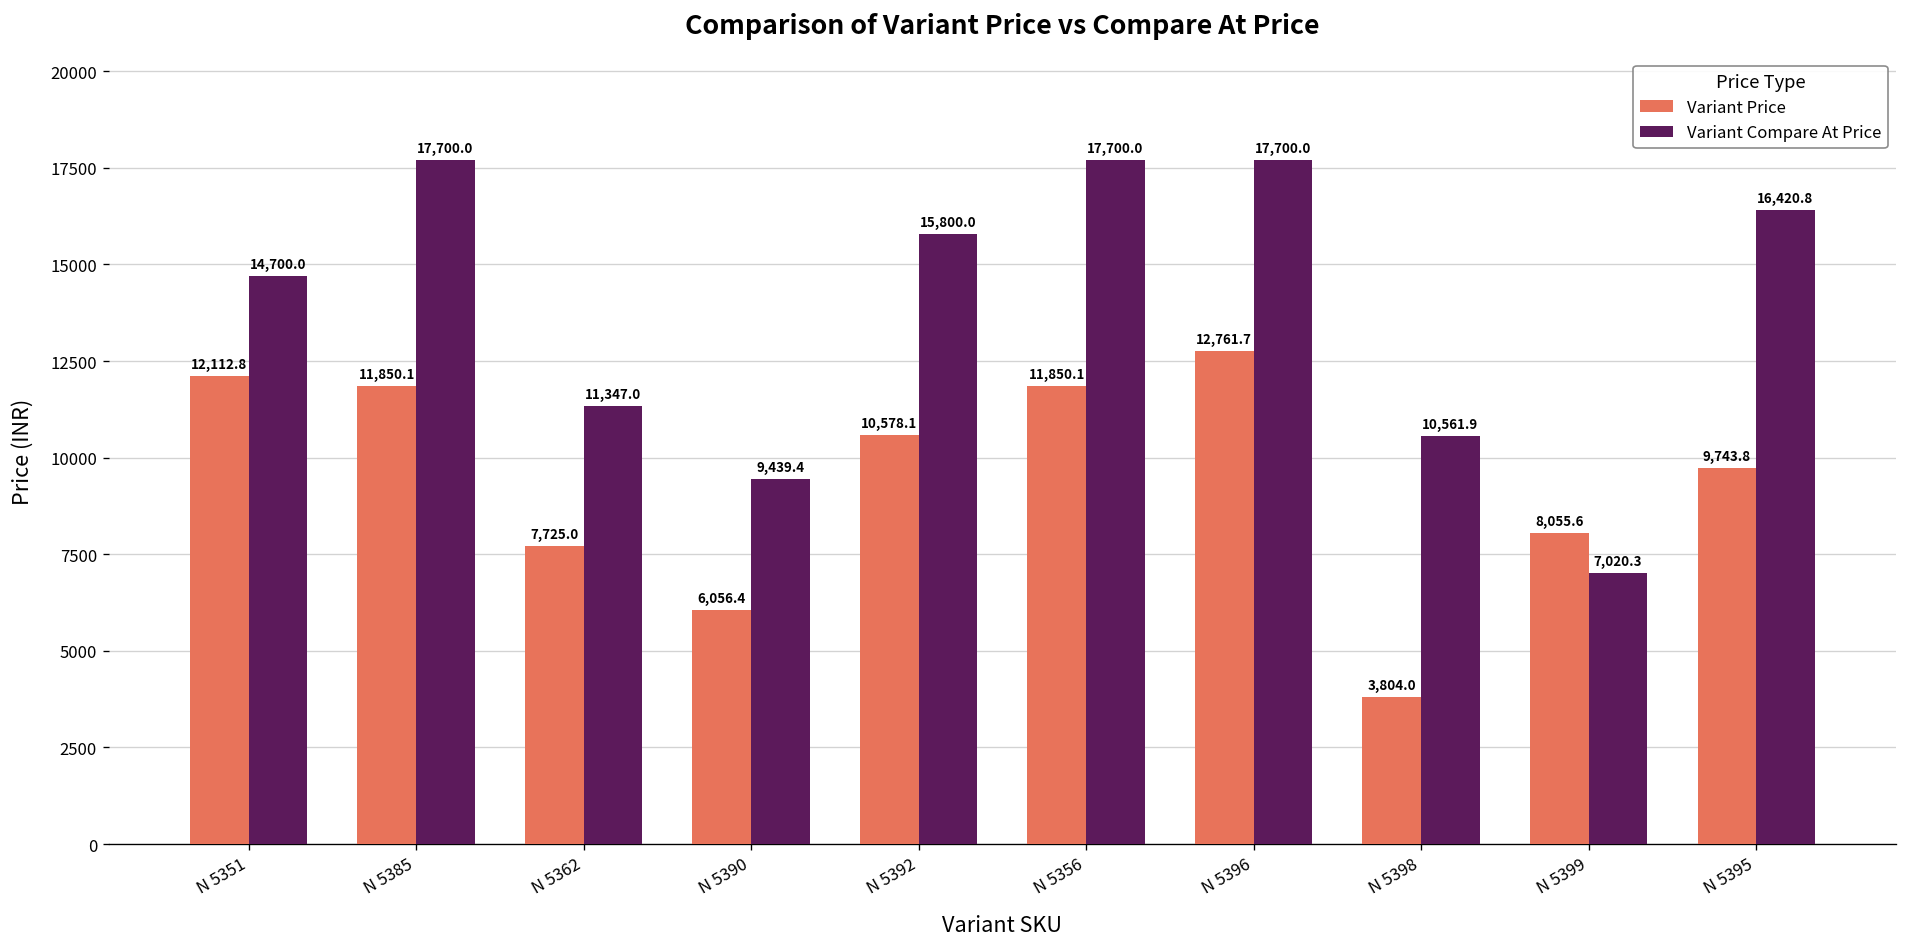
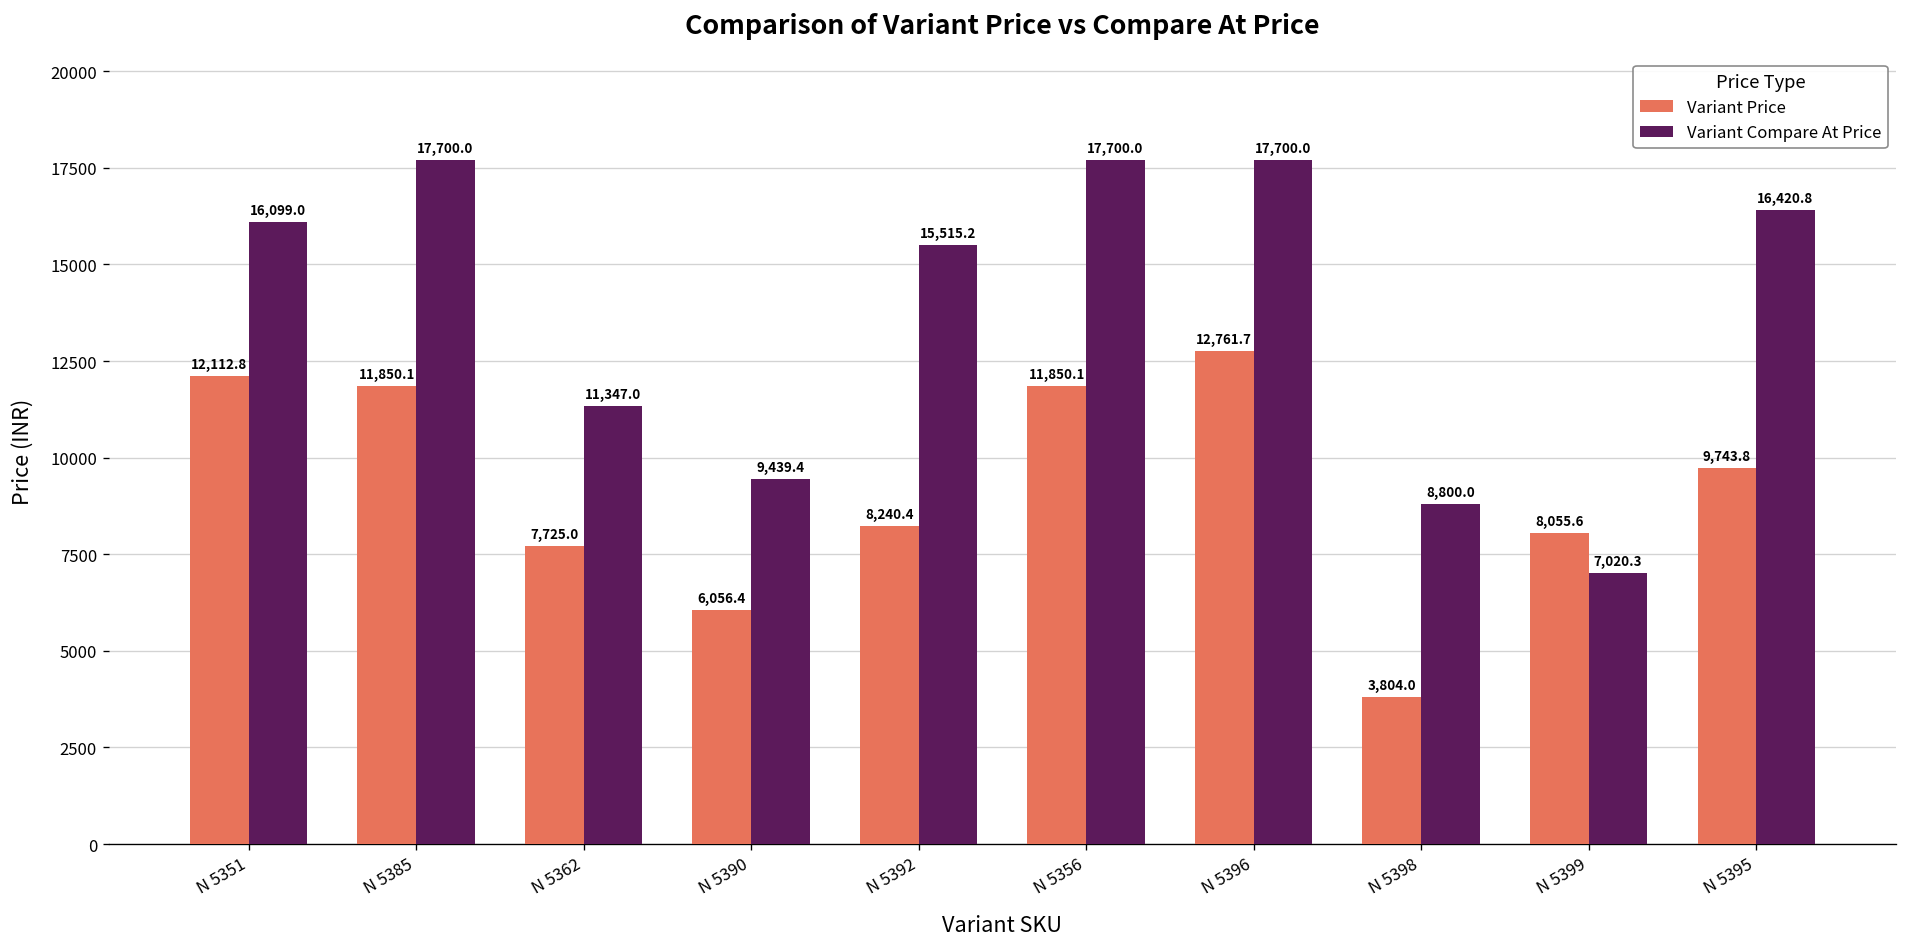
  {
    "Variant Price": {
      "N 5351": "12,112.8",
      "N 5385": "11,850.1",
      "N 5362": "7,725.0",
      "N 5390": "6,056.4",
-     "N 5392": "10,578.1",
+     "N 5392": "8,240.4",
      "N 5356": "11,850.1",
      "N 5396": "12,761.7",
      "N 5398": "3,804.0",
      "N 5399": "8,055.6",
      "N 5395": "9,743.8"
    },
    "Variant Compare At Price": {
-     "N 5351": "14,700.0",
+     "N 5351": "16,099.0",
      "N 5385": "17,700.0",
      "N 5362": "11,347.0",
      "N 5390": "9,439.4",
-     "N 5392": "15,800.0",
+     "N 5392": "15,515.2",
      "N 5356": "17,700.0",
      "N 5396": "17,700.0",
-     "N 5398": "10,561.9",
+     "N 5398": "8,800.0",
      "N 5399": "7,020.3",
      "N 5395": "16,420.8"
    }
  }
